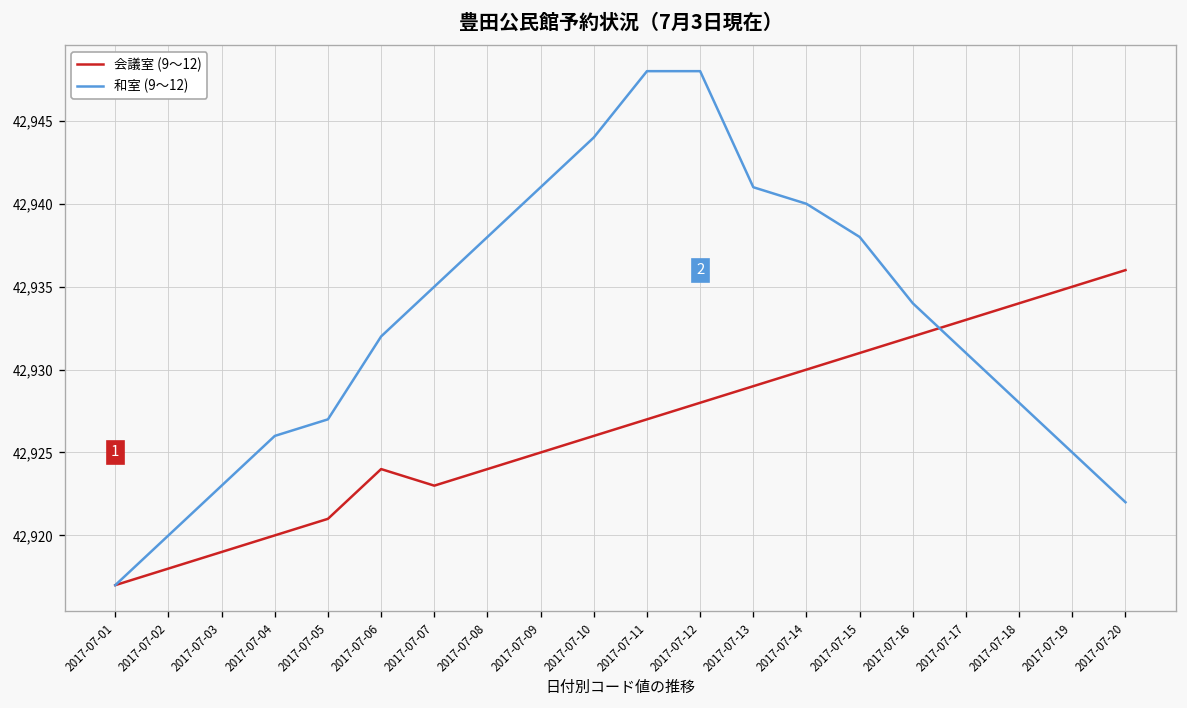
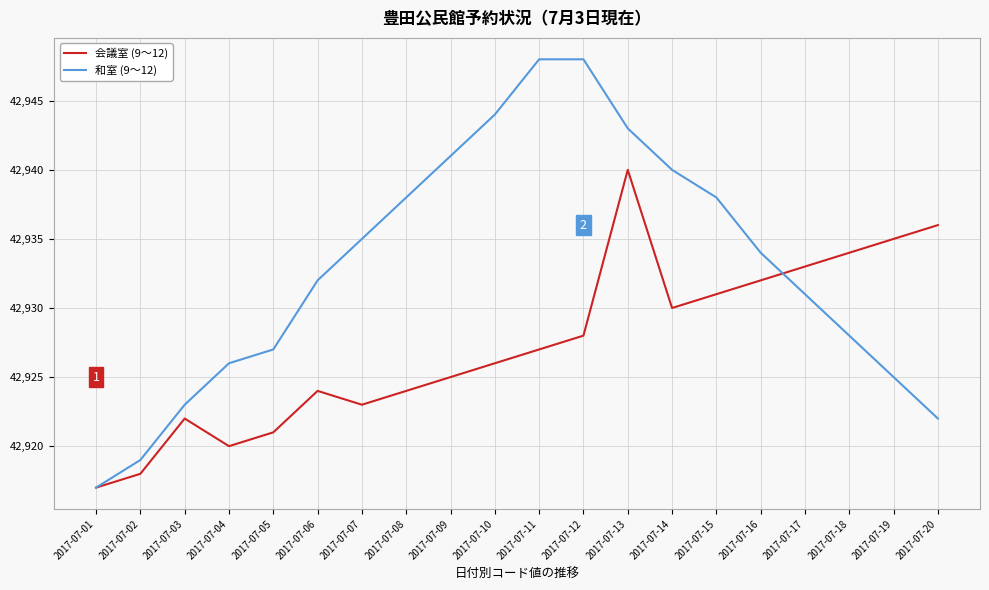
  {
    "会議室 (9〜12)": {
      "2017-07-02": "42,918",
-     "2017-07-03": "42,919",
+     "2017-07-03": "42,922",
      "2017-07-04": "42,920",
      "2017-07-05": "42,921",
      "2017-07-06": "42,924",
      "2017-07-07": "42,923",
      "2017-07-08": "42,924",
      "2017-07-09": "42,925",
      "2017-07-10": "42,926",
      "2017-07-11": "42,927",
      "2017-07-12": "42,928",
-     "2017-07-13": "42,929",
+     "2017-07-13": "42,940",
      "2017-07-14": "42,930",
      "2017-07-15": "42,931",
      "2017-07-16": "42,932",
      "2017-07-17": "42,933",
      "2017-07-18": "42,934",
      "2017-07-19": "42,935",
      "2017-07-20": "42,936"
    },
    "和室 (9〜12)": {
-     "2017-07-02": "42,920",
+     "2017-07-02": "42,919",
      "2017-07-03": "42,923",
      "2017-07-04": "42,926",
      "2017-07-05": "42,927",
      "2017-07-06": "42,932",
      "2017-07-07": "42,935",
      "2017-07-08": "42,938",
      "2017-07-09": "42,941",
      "2017-07-10": "42,944",
      "2017-07-11": "42,948",
      "2017-07-12": "42,948",
-     "2017-07-13": "42,941",
+     "2017-07-13": "42,943",
      "2017-07-14": "42,940",
      "2017-07-15": "42,938",
      "2017-07-16": "42,934",
      "2017-07-17": "42,931",
      "2017-07-18": "42,928",
      "2017-07-19": "42,925",
      "2017-07-20": "42,922"
    }
  }
